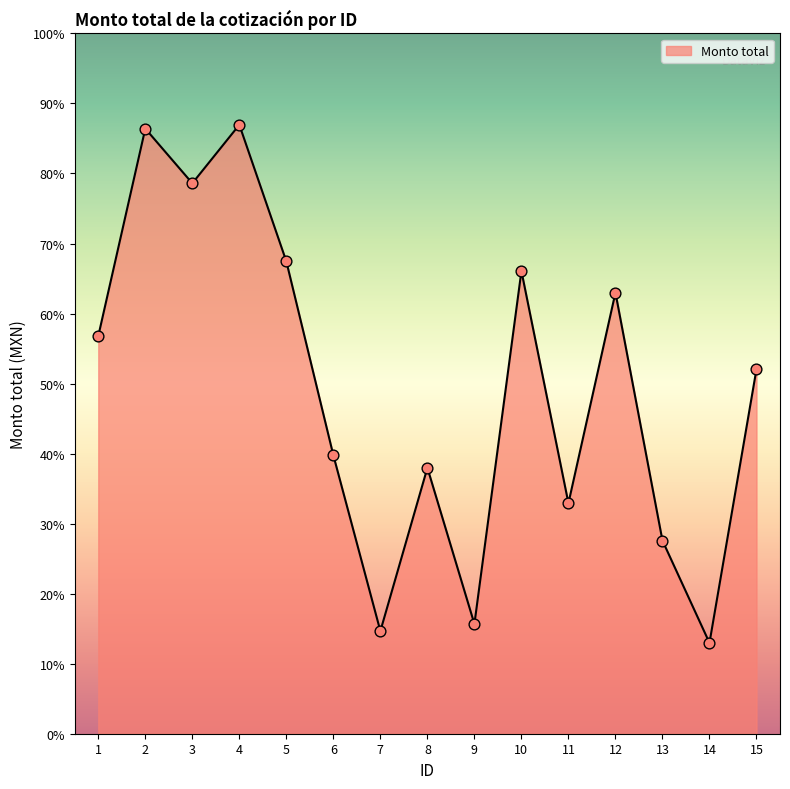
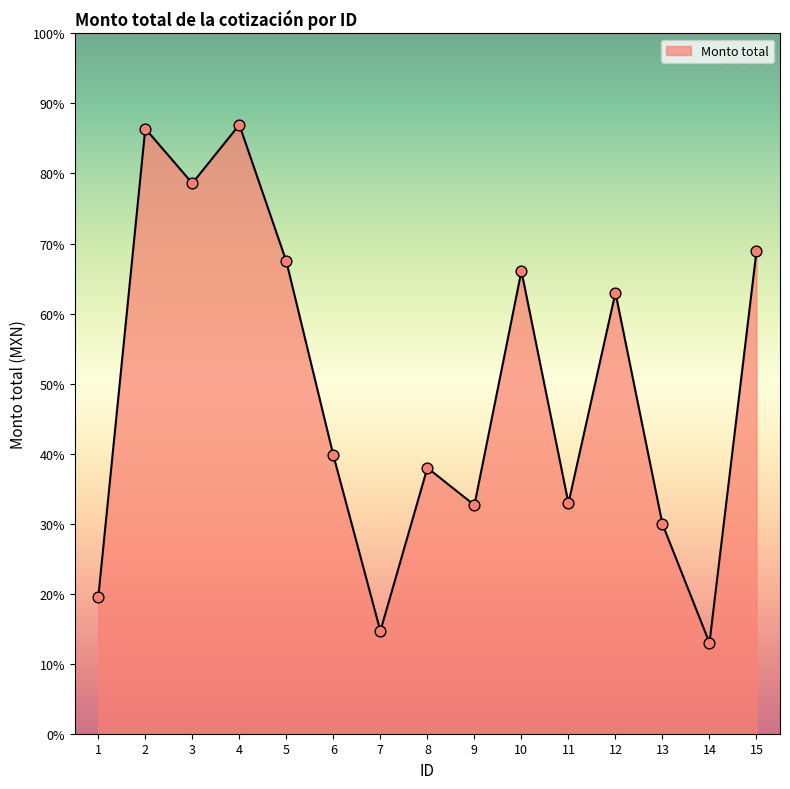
  {
-   "1": "57%",
+   "1": "19%",
    "2": "86%",
    "3": "79%",
    "4": "87%",
    "5": "67%",
    "6": "40%",
    "7": "15%",
    "8": "38%",
-   "9": "16%",
+   "9": "33%",
    "10": "66%",
    "11": "33%",
    "12": "63%",
-   "13": "28%",
+   "13": "30%",
    "14": "13%",
-   "15": "52%"
+   "15": "69%"
  }
